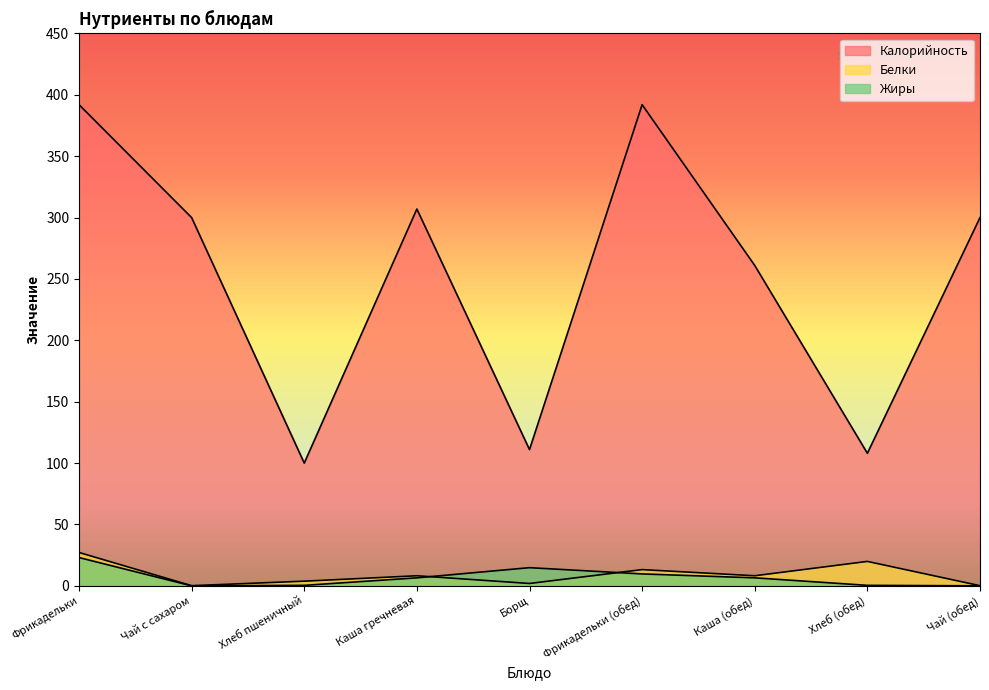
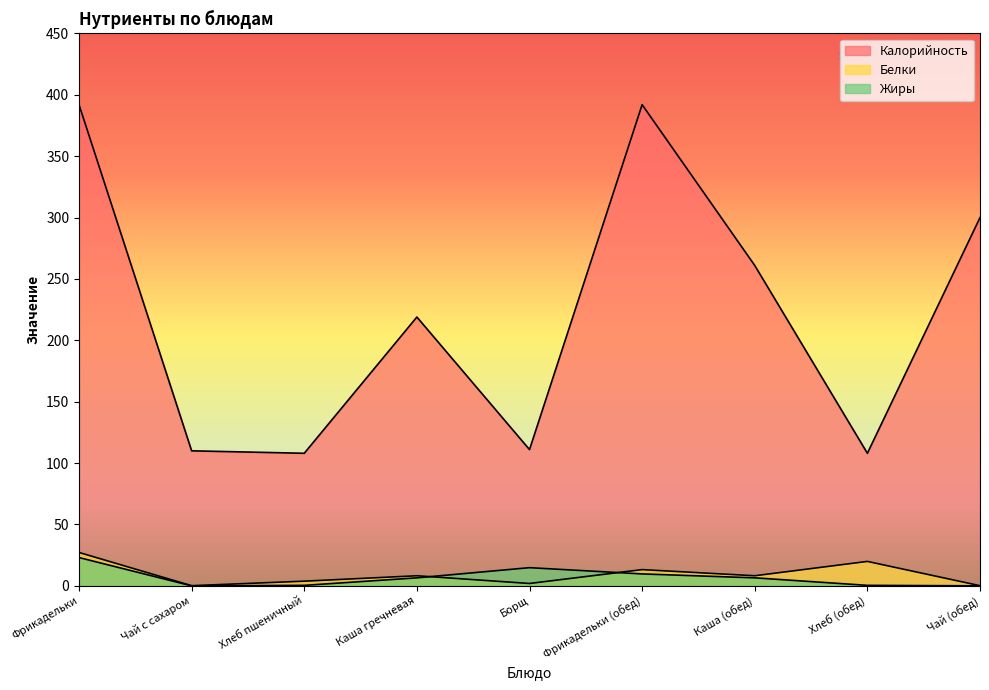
  {
    "Калорийность": {
      "Фрикадельки": 392,
-     "Чай с сахаром": 300,
-     "Хлеб пшеничный": 100,
-     "Каша гречневая": 307,
+     "Чай с сахаром": 110,
+     "Хлеб пшеничный": 108,
+     "Каша гречневая": 219,
      "Борщ": 111,
      "Фрикадельки (обед)": 392,
      "Каша (обед)": 261,
      "Хлеб (обед)": 108,
      "Чай (обед)": 300
    },
    "Белки": {
      "Фрикадельки": 27,
      "Хлеб пшеничный": 4,
      "Борщ": 2,
      "Фрикадельки (обед)": 13,
      "Хлеб (обед)": 20
    },
    "Жиры": {
      "Фрикадельки": 23,
      "Хлеб пшеничный": 0,
      "Борщ": 15,
      "Фрикадельки (обед)": 10,
      "Хлеб (обед)": 0
    }
  }
